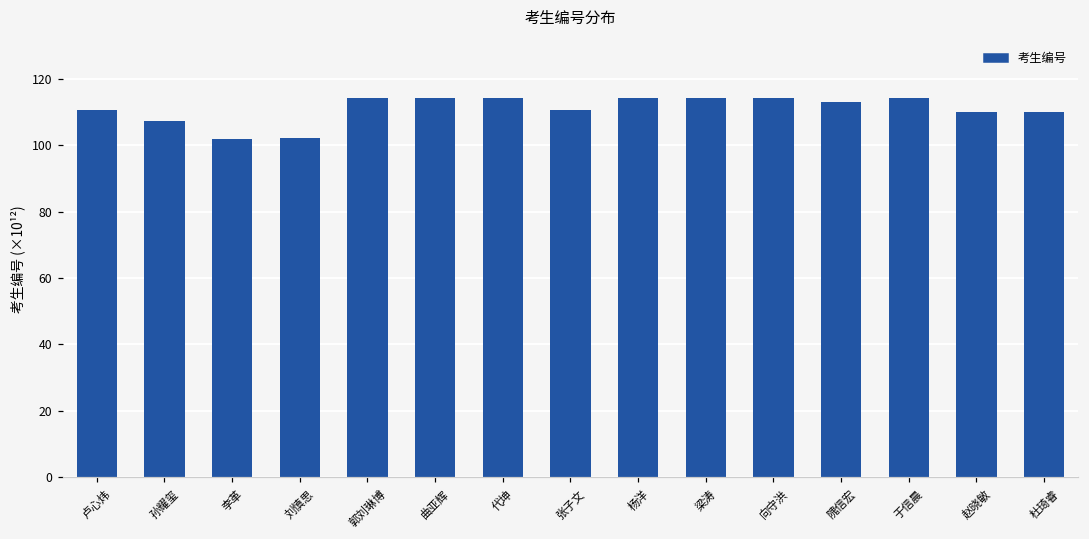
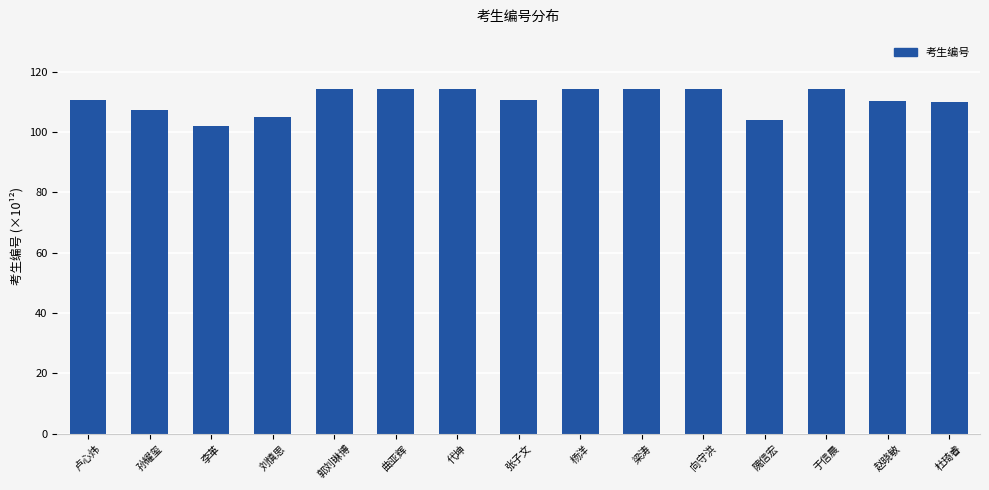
  {
    "卢心炜": 111,
    "孙耀玺": 107,
    "李革": 102,
-   "刘慎思": 102,
+   "刘慎思": 105,
    "郭刘琳博": 114,
    "曲亚辉": 114,
    "代坤": 114,
    "张子文": 111,
    "杨洋": 114,
    "梁涛": 114,
    "向守洪": 114,
-   "隗信宏": 113,
+   "隗信宏": 104,
    "于信晨": 114,
    "赵晓敏": 110,
    "杜琦睿": 110
  }
